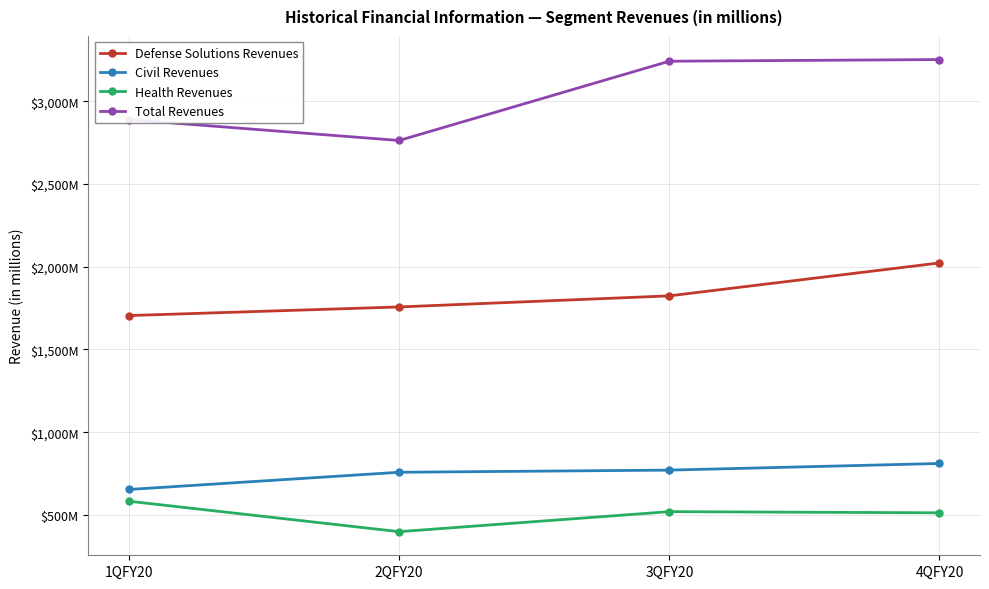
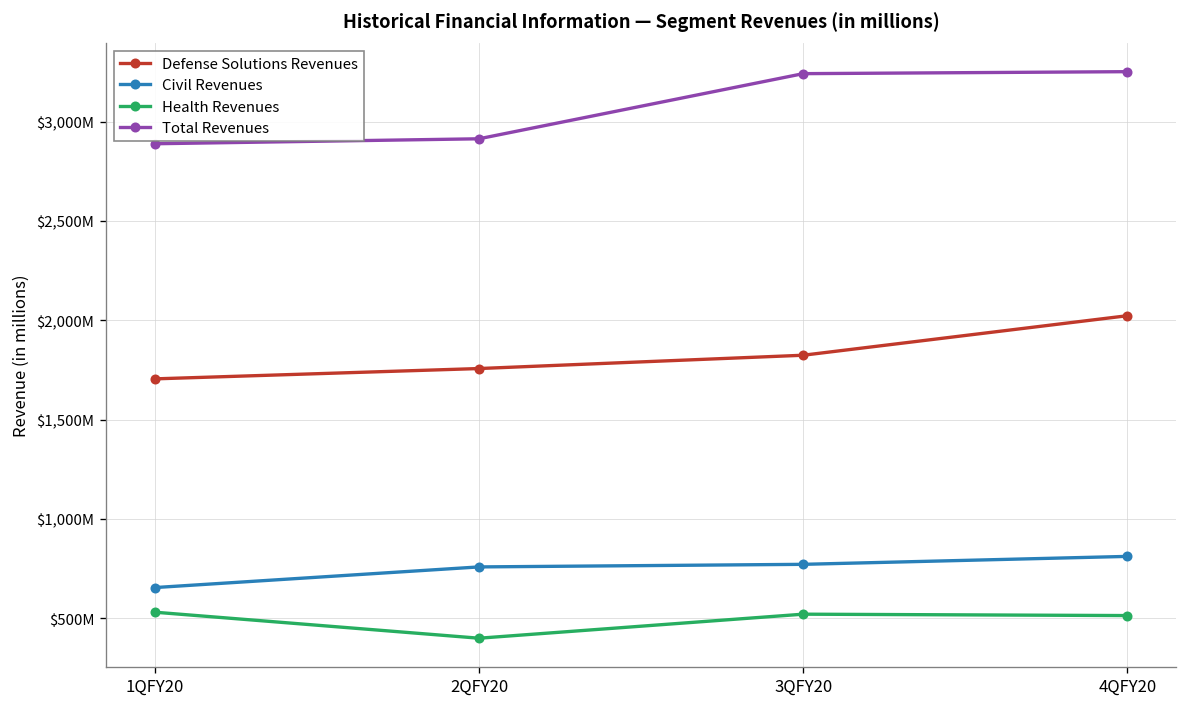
  {
    "Defense Solutions Revenues": {
      "1QFY20": "$1,710,000,000",
      "2QFY20": "$1,760,000,000",
      "3QFY20": "$1,820,000,000",
      "4QFY20": "$2,020,000,000"
    },
    "Civil Revenues": {
      "1QFY20": "$650,000,000",
      "2QFY20": "$760,000,000",
      "3QFY20": "$770,000,000",
      "4QFY20": "$810,000,000"
    },
    "Health Revenues": {
-     "1QFY20": "$580,000,000",
+     "1QFY20": "$530,000,000",
      "2QFY20": "$400,000,000",
      "3QFY20": "$520,000,000",
      "4QFY20": "$510,000,000"
    },
    "Total Revenues": {
-     "2QFY20": "$2,760,000,000",
+     "2QFY20": "$2,910,000,000",
      "3QFY20": "$3,240,000,000",
      "4QFY20": "$3,250,000,000"
    }
  }
